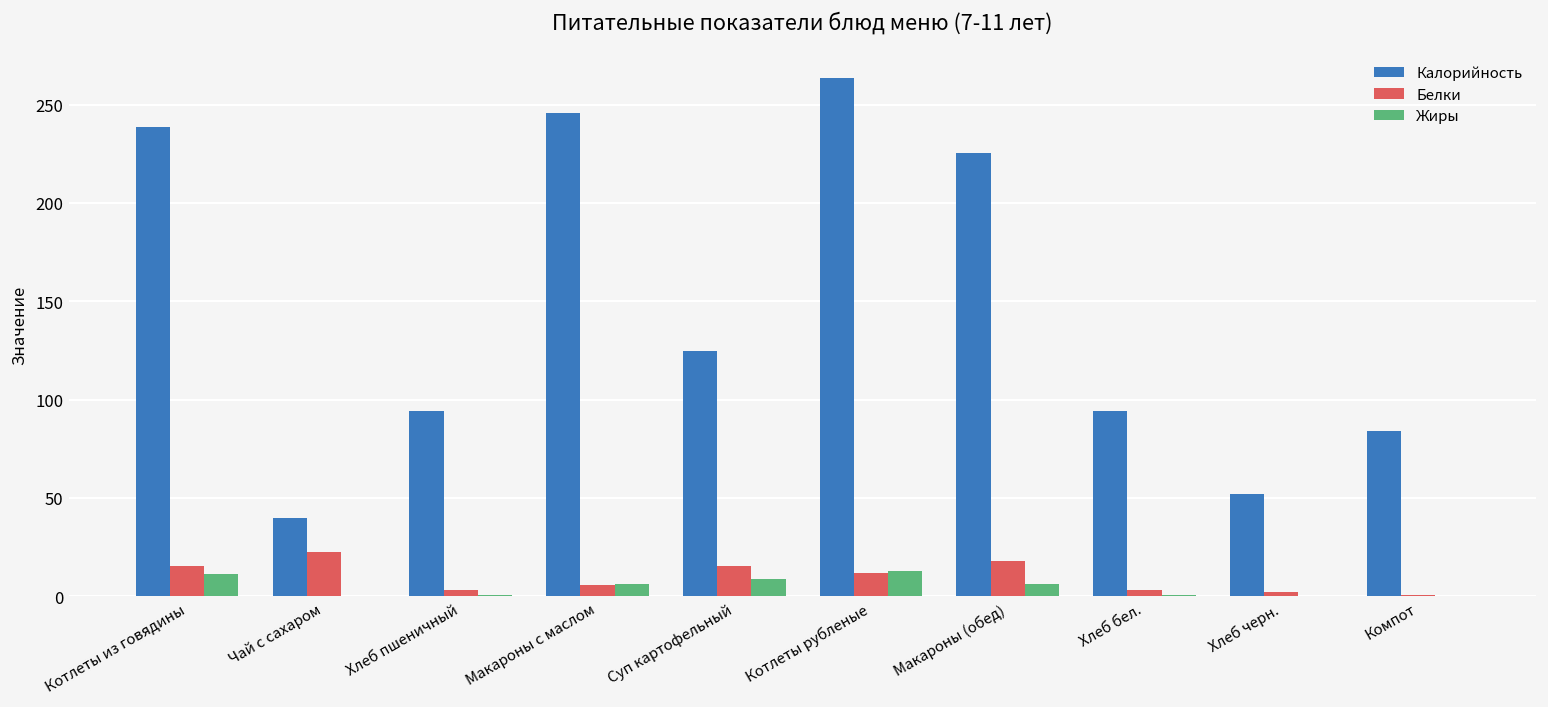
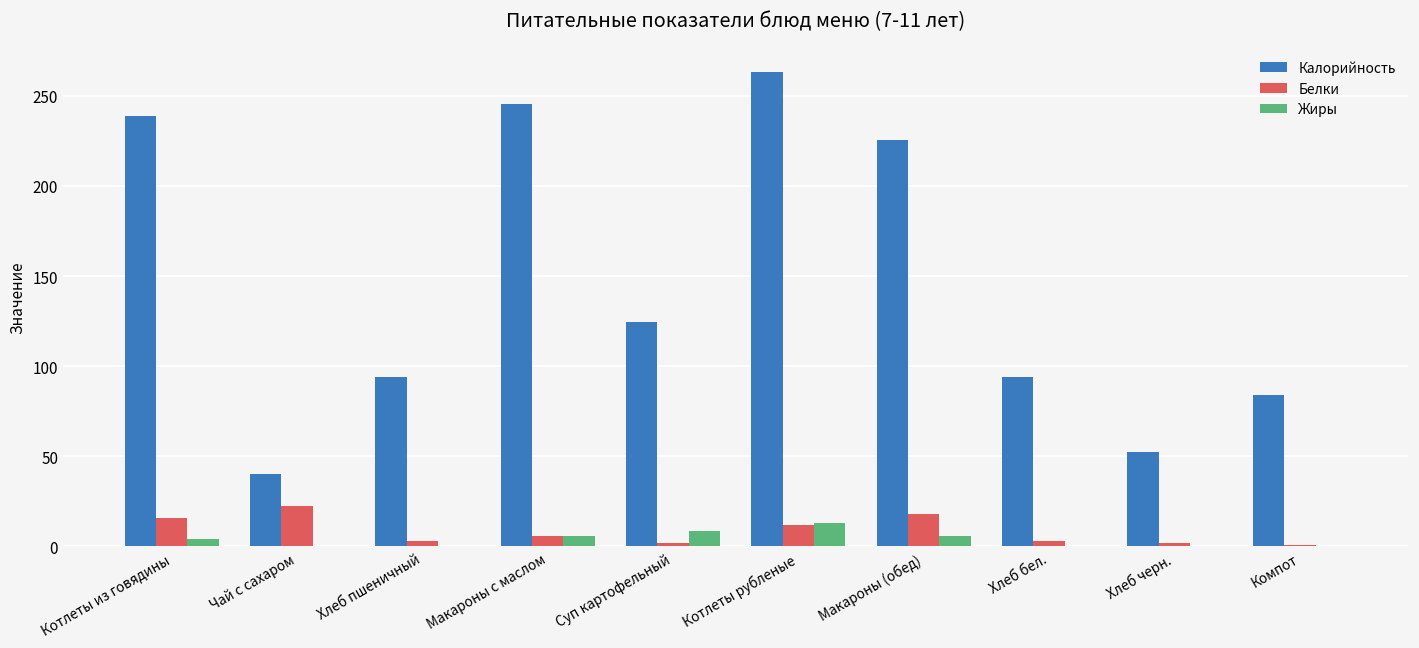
  {
    "Калорийность": {
      "Котлеты из говядины": 239,
      "Чай с сахаром": 40,
      "Хлеб пшеничный": 94,
      "Макароны с маслом": 246,
      "Суп картофельный": 125,
      "Котлеты рубленые": 264,
      "Макароны (обед)": 226,
      "Хлеб бел.": 94,
      "Хлеб черн.": 52,
      "Компот": 84
    },
    "Белки": {
      "Котлеты из говядины": 16,
      "Чай с сахаром": 22,
      "Хлеб пшеничный": 3,
      "Макароны с маслом": 6,
-     "Суп картофельный": 15,
+     "Суп картофельный": 2,
      "Котлеты рубленые": 12,
      "Макароны (обед)": 18,
      "Хлеб бел.": 3,
      "Хлеб черн.": 2
    },
    "Жиры": {
-     "Котлеты из говядины": 12,
+     "Котлеты из говядины": 4,
      "Макароны с маслом": 6,
      "Суп картофельный": 9,
      "Котлеты рубленые": 13,
      "Макароны (обед)": 6
    }
  }
